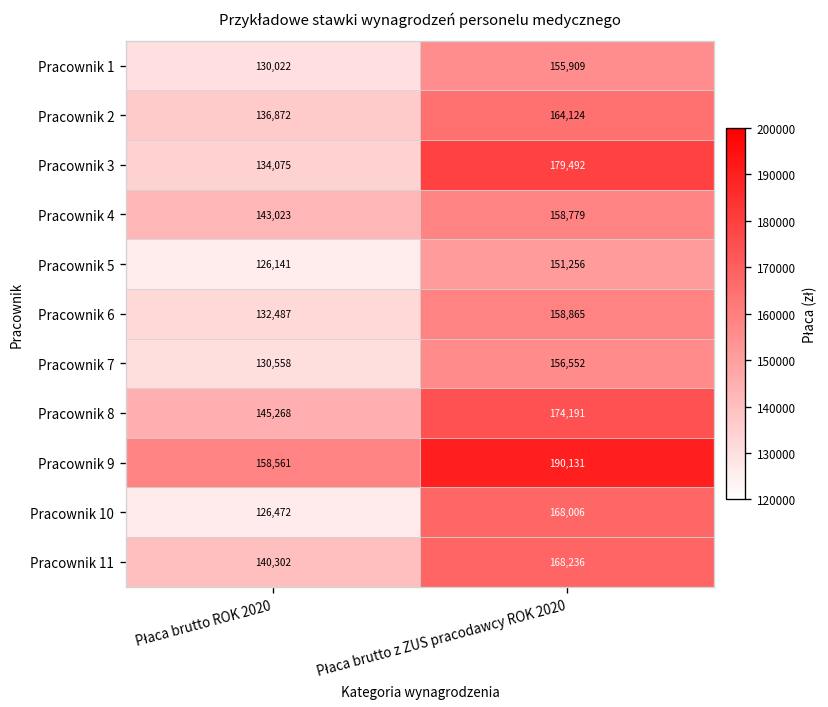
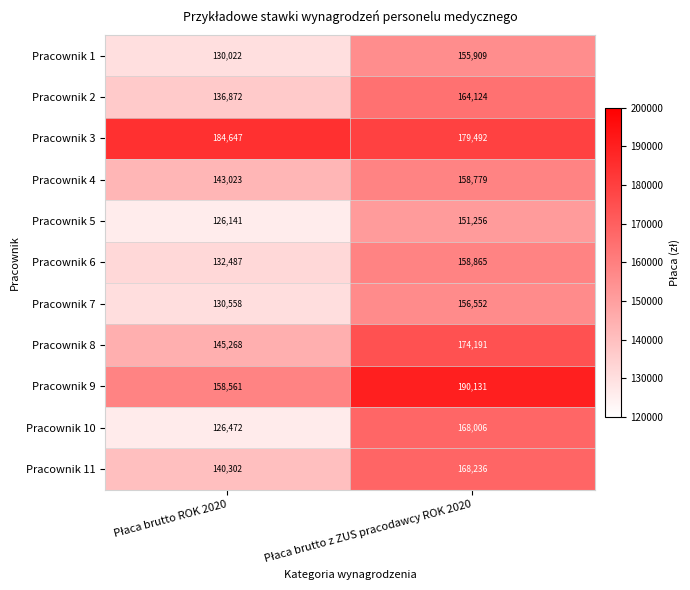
  {
    "Pracownik 1": {
      "Płaca brutto ROK 2020": "130,022",
      "Płaca brutto z ZUS pracodawcy ROK 2020": "155,909"
    },
    "Pracownik 2": {
      "Płaca brutto ROK 2020": "136,872",
      "Płaca brutto z ZUS pracodawcy ROK 2020": "164,124"
    },
    "Pracownik 3": {
-     "Płaca brutto ROK 2020": "134,075",
+     "Płaca brutto ROK 2020": "184,647",
      "Płaca brutto z ZUS pracodawcy ROK 2020": "179,492"
    },
    "Pracownik 4": {
      "Płaca brutto ROK 2020": "143,023",
      "Płaca brutto z ZUS pracodawcy ROK 2020": "158,779"
    },
    "Pracownik 5": {
      "Płaca brutto ROK 2020": "126,141",
      "Płaca brutto z ZUS pracodawcy ROK 2020": "151,256"
    },
    "Pracownik 6": {
      "Płaca brutto ROK 2020": "132,487",
      "Płaca brutto z ZUS pracodawcy ROK 2020": "158,865"
    },
    "Pracownik 7": {
      "Płaca brutto ROK 2020": "130,558",
      "Płaca brutto z ZUS pracodawcy ROK 2020": "156,552"
    },
    "Pracownik 8": {
      "Płaca brutto ROK 2020": "145,268",
      "Płaca brutto z ZUS pracodawcy ROK 2020": "174,191"
    },
    "Pracownik 9": {
      "Płaca brutto ROK 2020": "158,561",
      "Płaca brutto z ZUS pracodawcy ROK 2020": "190,131"
    },
    "Pracownik 10": {
      "Płaca brutto ROK 2020": "126,472",
      "Płaca brutto z ZUS pracodawcy ROK 2020": "168,006"
    },
    "Pracownik 11": {
      "Płaca brutto ROK 2020": "140,302",
      "Płaca brutto z ZUS pracodawcy ROK 2020": "168,236"
    }
  }
